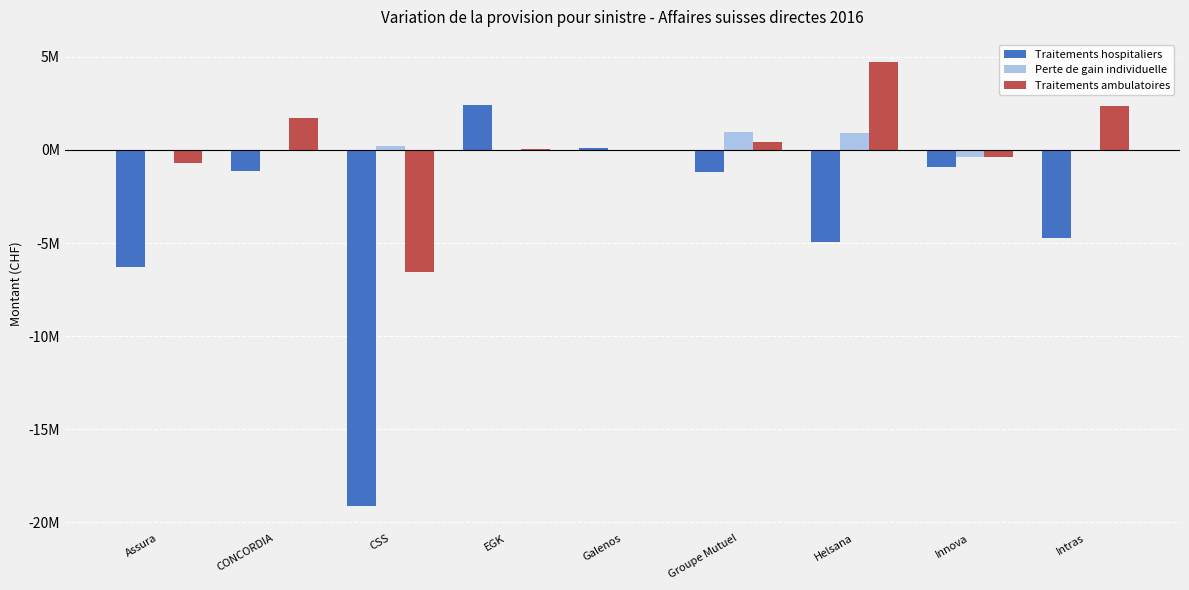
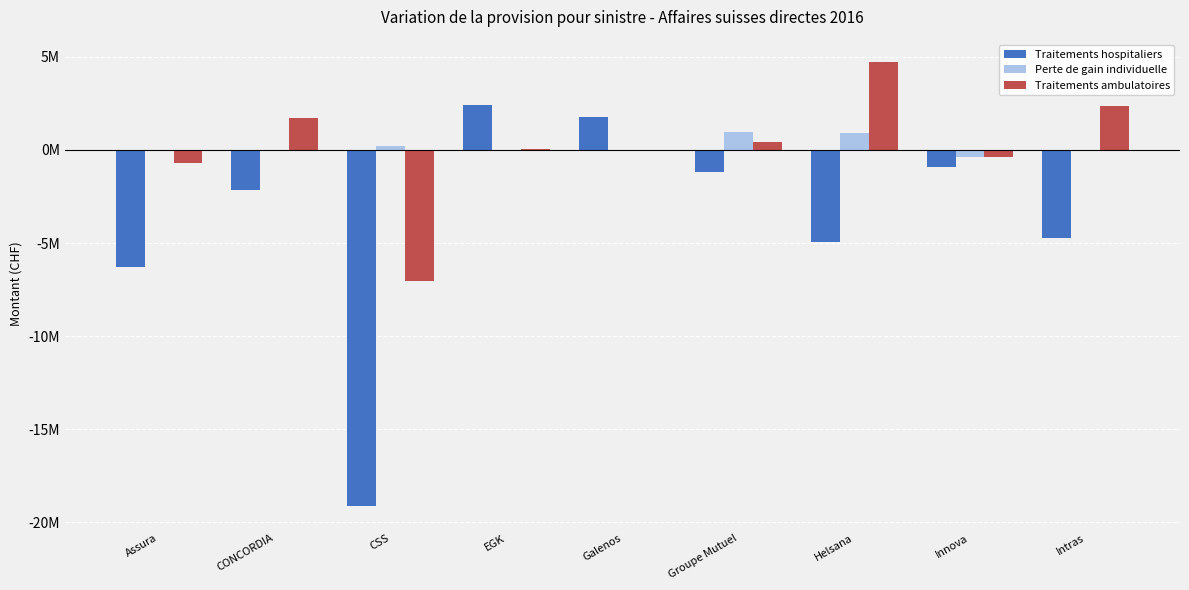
  {
    "Traitements hospitaliers": {
      "Assura": -6300000,
-     "CONCORDIA": -1100000,
+     "CONCORDIA": -2200000,
      "CSS": -19100000,
      "EGK": 2400000,
-     "Galenos": 100000,
+     "Galenos": 1800000,
      "Groupe Mutuel": -1200000,
      "Helsana": -5000000,
      "Innova": -900000,
      "Intras": -4700000
    },
    "Perte de gain individuelle": {
      "CSS": 200000,
      "Groupe Mutuel": 1000000,
      "Helsana": 900000,
      "Innova": -400000,
      "Intras": 0
    },
    "Traitements ambulatoires": {
      "Assura": -700000,
      "CONCORDIA": 1700000,
-     "CSS": -6600000,
+     "CSS": -7000000,
      "Groupe Mutuel": 400000,
      "Helsana": 4700000,
      "Innova": -400000,
      "Intras": 2400000
    }
  }
